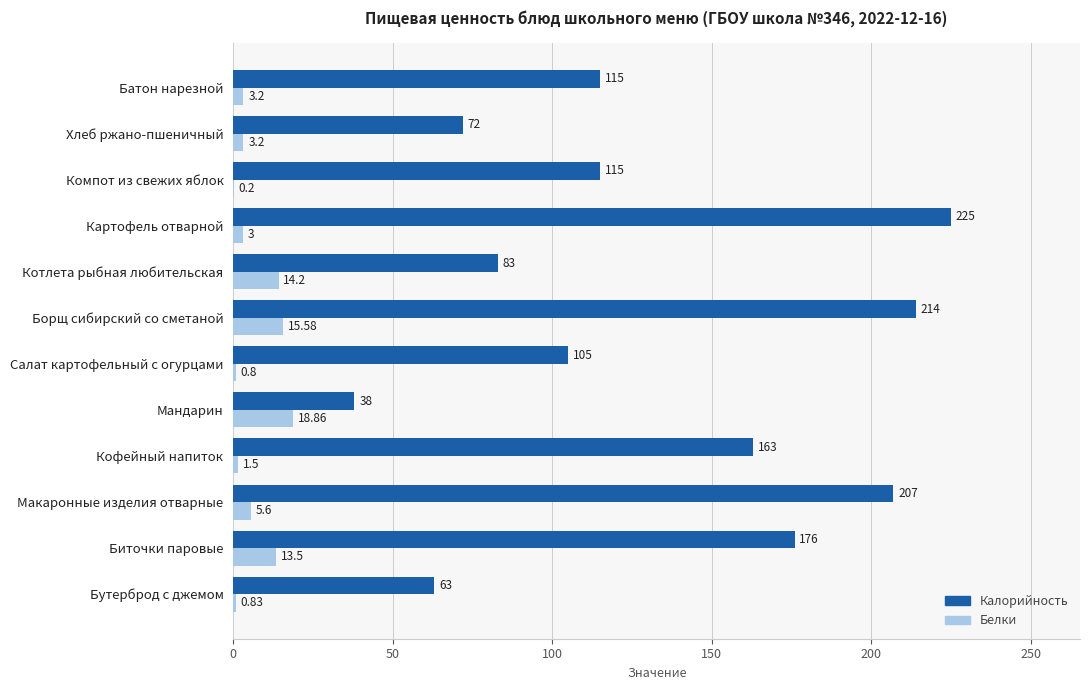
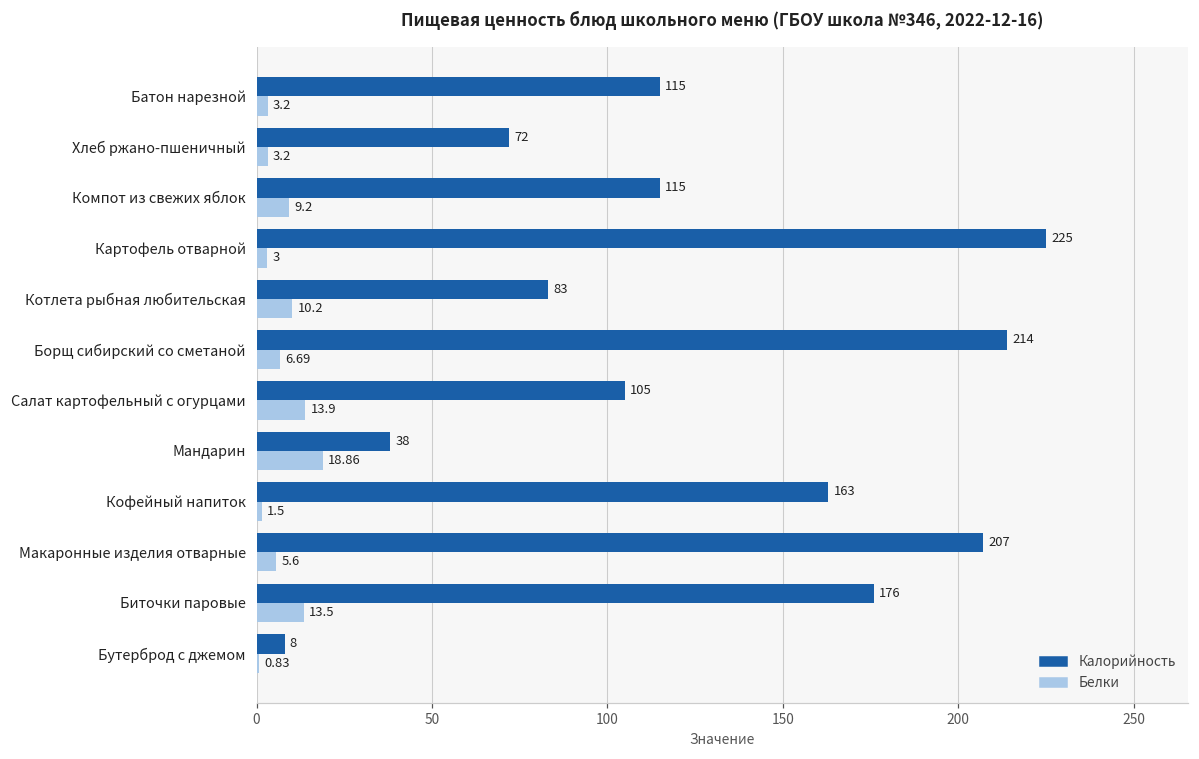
  {
    "Калорийность": {
      "Батон нарезной": 115,
      "Хлеб ржано-пшеничный": 72,
      "Компот из свежих яблок": 115,
      "Картофель отварной": 225,
      "Котлета рыбная любительская": 83,
      "Борщ сибирский со сметаной": 214,
      "Салат картофельный с огурцами": 105,
      "Мандарин": 38,
      "Кофейный напиток": 163,
      "Макаронные изделия отварные": 207,
      "Биточки паровые": 176,
-     "Бутерброд с джемом": 63
+     "Бутерброд с джемом": 8
    },
    "Белки": {
      "Батон нарезной": 3.2,
      "Хлеб ржано-пшеничный": 3.2,
-     "Компот из свежих яблок": 0.2,
+     "Компот из свежих яблок": 9.2,
      "Картофель отварной": 3,
-     "Котлета рыбная любительская": 14.2,
-     "Борщ сибирский со сметаной": 15.58,
-     "Салат картофельный с огурцами": 0.8,
+     "Котлета рыбная любительская": 10.2,
+     "Борщ сибирский со сметаной": 6.69,
+     "Салат картофельный с огурцами": 13.9,
      "Мандарин": 18.86,
      "Кофейный напиток": 1.5,
      "Макаронные изделия отварные": 5.6,
      "Биточки паровые": 13.5,
      "Бутерброд с джемом": 0.83
    }
  }
